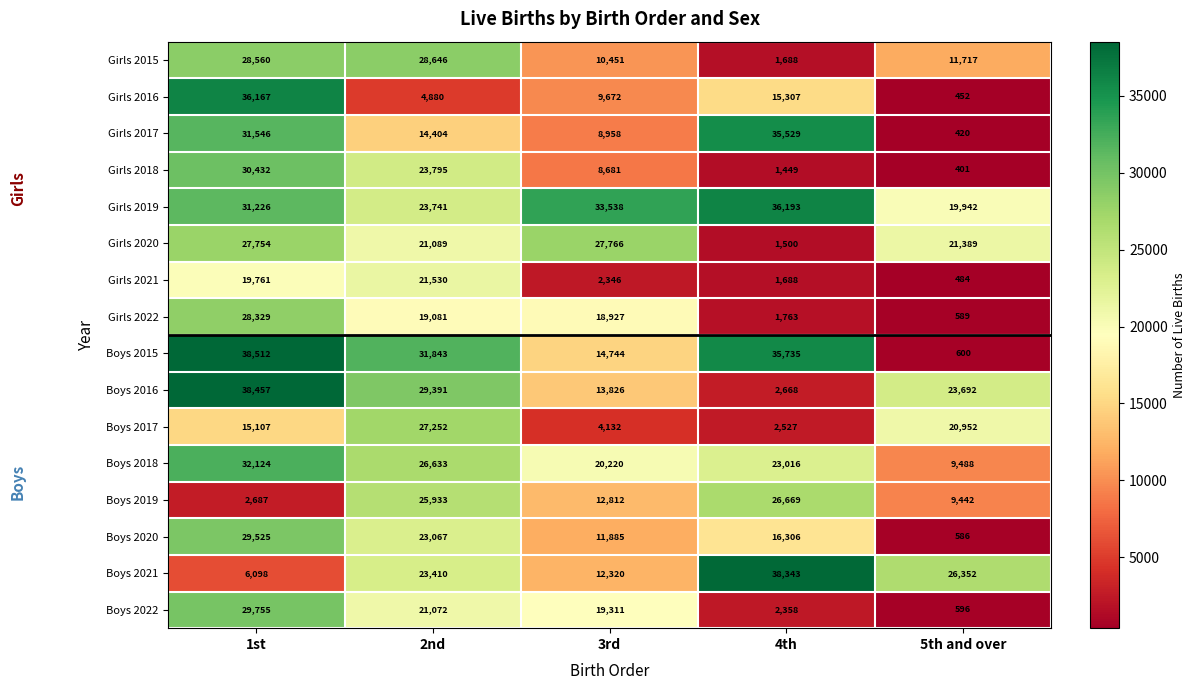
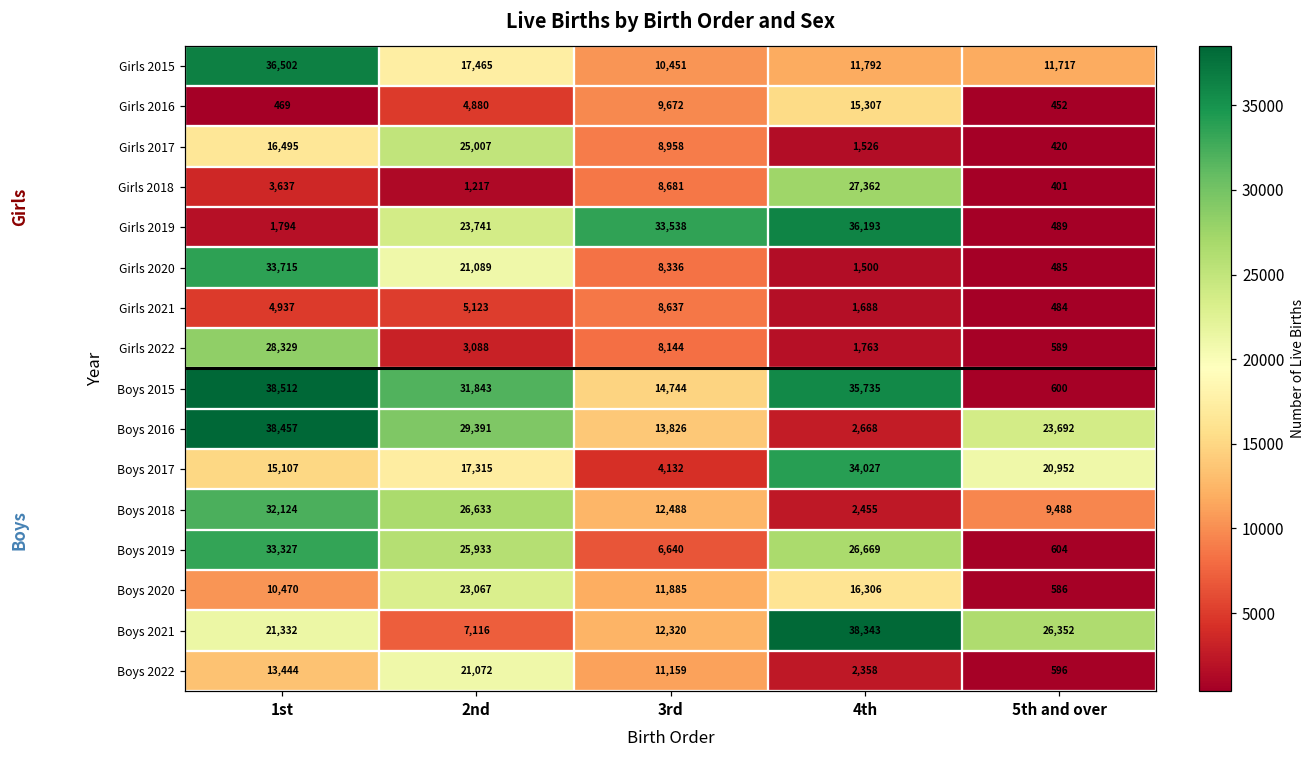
  {
    "Girls 2015": {
-     "1st": "28,560",
-     "2nd": "28,646",
+     "1st": "36,502",
+     "2nd": "17,465",
      "3rd": "10,451",
-     "4th": "1,688",
+     "4th": "11,792",
      "5th and over": "11,717"
    },
    "Girls 2016": {
-     "1st": "36,167",
+     "1st": "469",
      "2nd": "4,880",
      "3rd": "9,672",
      "4th": "15,307",
      "5th and over": "452"
    },
    "Girls 2017": {
-     "1st": "31,546",
-     "2nd": "14,404",
+     "1st": "16,495",
+     "2nd": "25,007",
      "3rd": "8,958",
-     "4th": "35,529",
+     "4th": "1,526",
      "5th and over": "420"
    },
    "Girls 2018": {
-     "1st": "30,432",
-     "2nd": "23,795",
+     "1st": "3,637",
+     "2nd": "1,217",
      "3rd": "8,681",
-     "4th": "1,449",
+     "4th": "27,362",
      "5th and over": "401"
    },
    "Girls 2019": {
-     "1st": "31,226",
+     "1st": "1,794",
      "2nd": "23,741",
      "3rd": "33,538",
      "4th": "36,193",
-     "5th and over": "19,942"
+     "5th and over": "489"
    },
    "Girls 2020": {
-     "1st": "27,754",
+     "1st": "33,715",
      "2nd": "21,089",
-     "3rd": "27,766",
+     "3rd": "8,336",
      "4th": "1,500",
-     "5th and over": "21,389"
+     "5th and over": "485"
    },
    "Girls 2021": {
-     "1st": "19,761",
-     "2nd": "21,530",
-     "3rd": "2,346",
+     "1st": "4,937",
+     "2nd": "5,123",
+     "3rd": "8,637",
      "4th": "1,688",
      "5th and over": "484"
    },
    "Girls 2022": {
      "1st": "28,329",
-     "2nd": "19,081",
-     "3rd": "18,927",
+     "2nd": "3,088",
+     "3rd": "8,144",
      "4th": "1,763",
      "5th and over": "589"
    },
    "Boys 2015": {
      "1st": "38,512",
      "2nd": "31,843",
      "3rd": "14,744",
      "4th": "35,735",
      "5th and over": "600"
    },
    "Boys 2016": {
      "1st": "38,457",
      "2nd": "29,391",
      "3rd": "13,826",
      "4th": "2,668",
      "5th and over": "23,692"
    },
    "Boys 2017": {
      "1st": "15,107",
-     "2nd": "27,252",
+     "2nd": "17,315",
      "3rd": "4,132",
-     "4th": "2,527",
+     "4th": "34,027",
      "5th and over": "20,952"
    },
    "Boys 2018": {
      "1st": "32,124",
      "2nd": "26,633",
-     "3rd": "20,220",
-     "4th": "23,016",
+     "3rd": "12,488",
+     "4th": "2,455",
      "5th and over": "9,488"
    },
    "Boys 2019": {
-     "1st": "2,687",
+     "1st": "33,327",
      "2nd": "25,933",
-     "3rd": "12,812",
+     "3rd": "6,640",
      "4th": "26,669",
-     "5th and over": "9,442"
+     "5th and over": "604"
    },
    "Boys 2020": {
-     "1st": "29,525",
+     "1st": "10,470",
      "2nd": "23,067",
      "3rd": "11,885",
      "4th": "16,306",
      "5th and over": "586"
    },
    "Boys 2021": {
-     "1st": "6,098",
-     "2nd": "23,410",
+     "1st": "21,332",
+     "2nd": "7,116",
      "3rd": "12,320",
      "4th": "38,343",
      "5th and over": "26,352"
    },
    "Boys 2022": {
-     "1st": "29,755",
+     "1st": "13,444",
      "2nd": "21,072",
-     "3rd": "19,311",
+     "3rd": "11,159",
      "4th": "2,358",
      "5th and over": "596"
    }
  }
